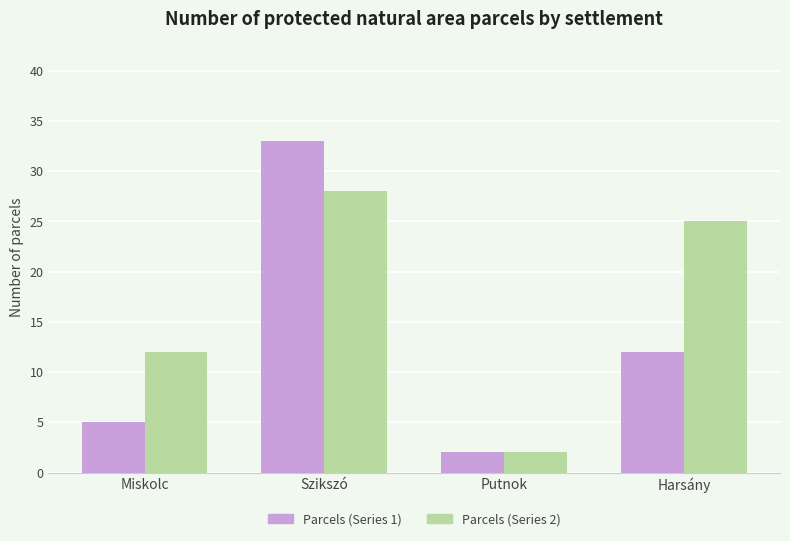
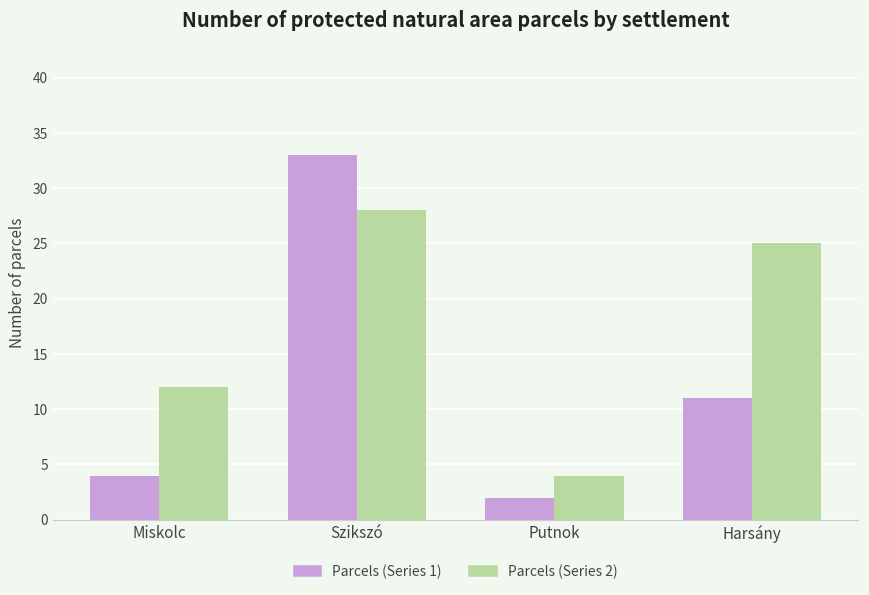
  {
    "Parcels (Series 1)": {
-     "Miskolc": 5,
+     "Miskolc": 4,
      "Szikszó": 33,
      "Putnok": 2,
-     "Harsány": 12
+     "Harsány": 11
    },
    "Parcels (Series 2)": {
      "Miskolc": 12,
      "Szikszó": 28,
-     "Putnok": 2,
+     "Putnok": 4,
      "Harsány": 25
    }
  }
